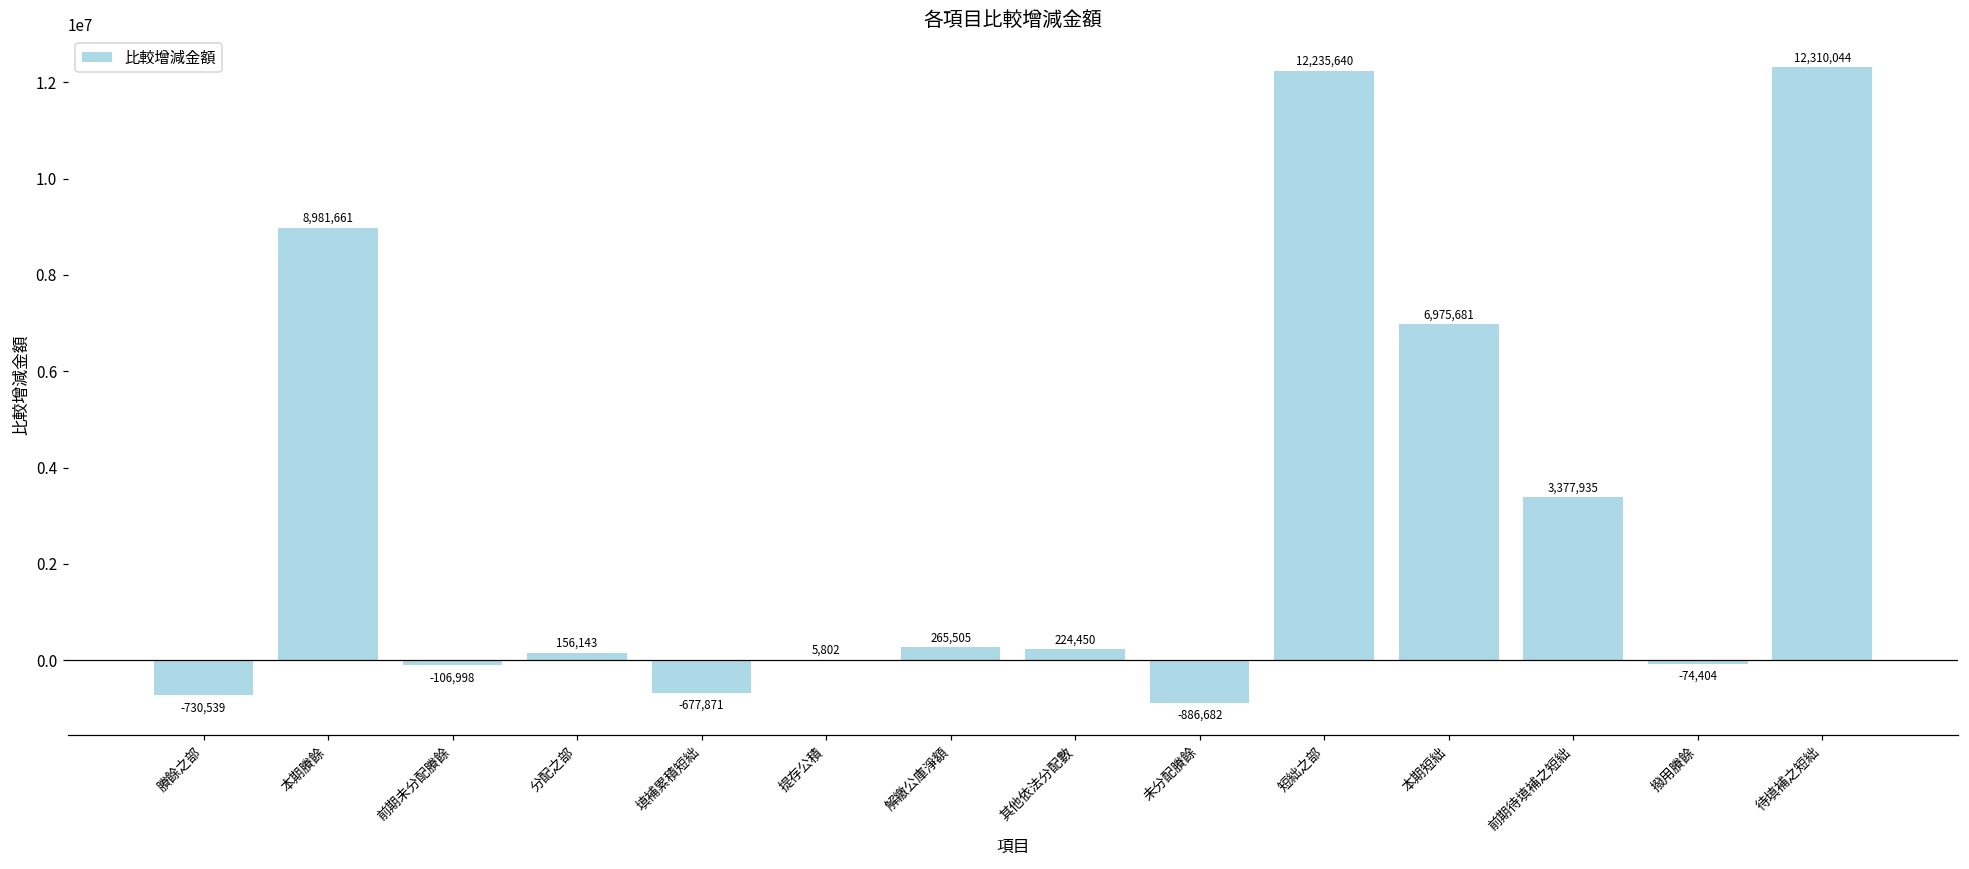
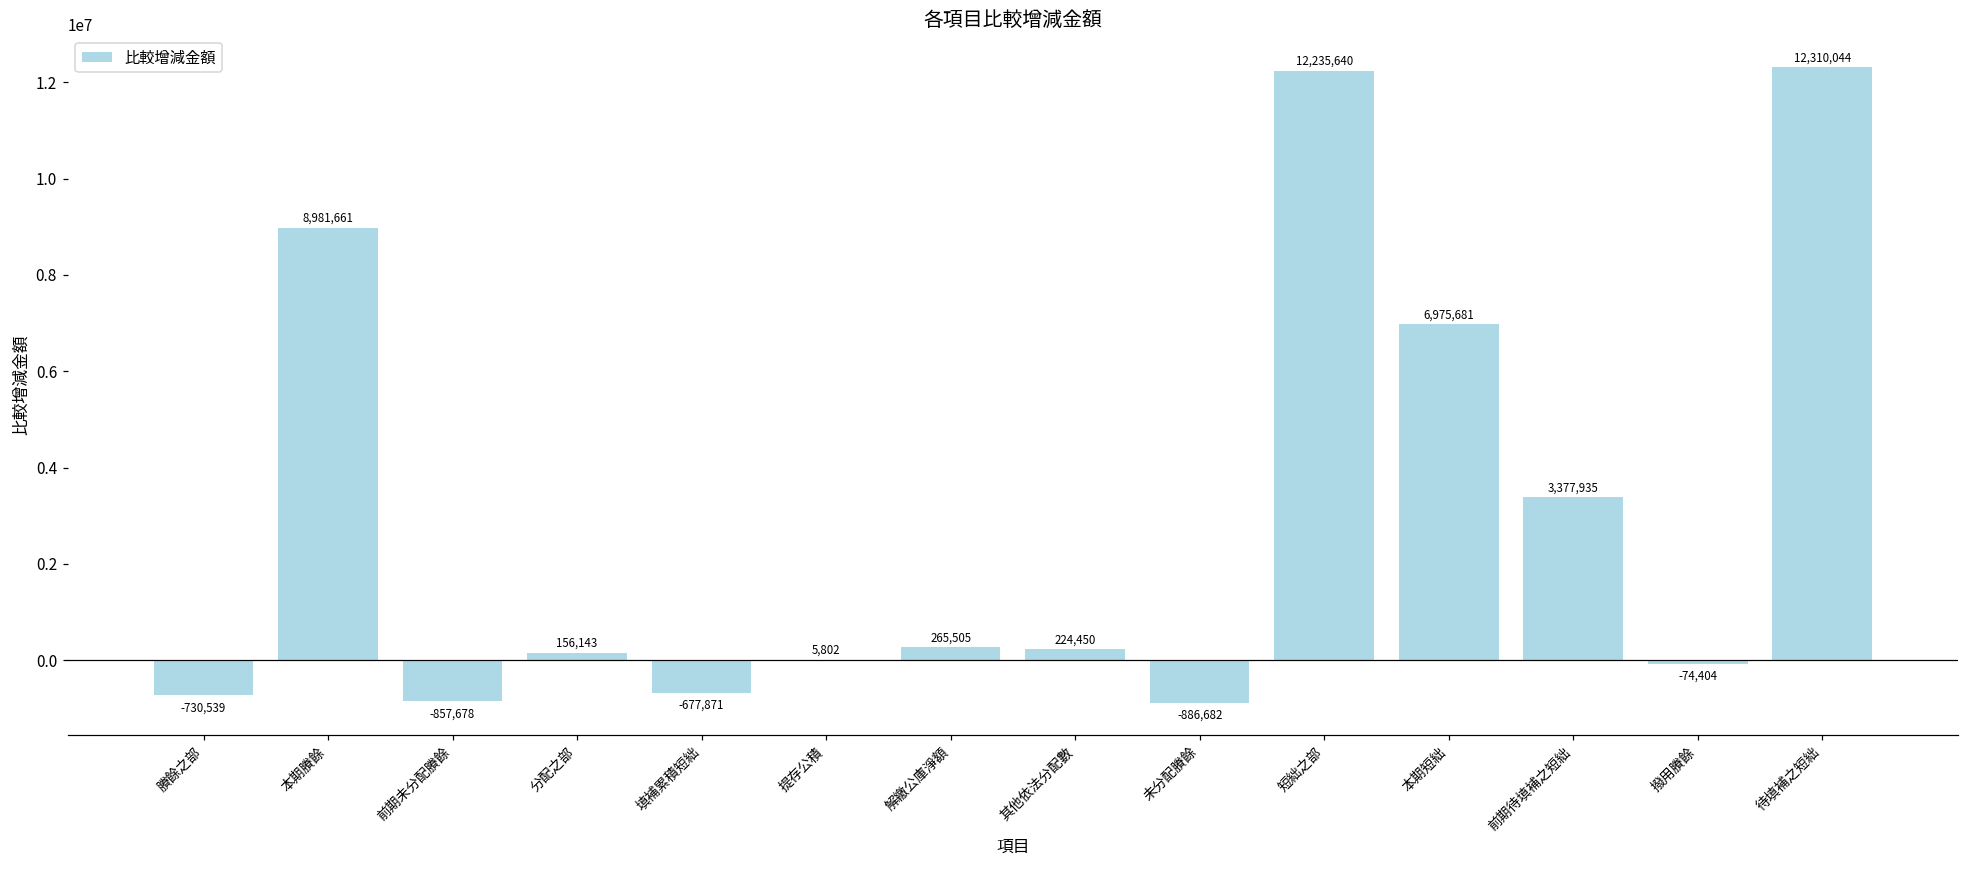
  {
    "賸餘之部": "-730,539",
    "本期賸餘": "8,981,661",
-   "前期未分配賸餘": "-106,998",
+   "前期未分配賸餘": "-857,678",
    "分配之部": "156,143",
    "填補累積短絀": "-677,871",
    "提存公積": "5,802",
    "解繳公庫淨額": "265,505",
    "其他依法分配數": "224,450",
    "未分配賸餘": "-886,682",
    "短絀之部": "12,235,640",
    "本期短絀": "6,975,681",
    "前期待填補之短絀": "3,377,935",
    "撥用賸餘": "-74,404",
    "待填補之短絀": "12,310,044"
  }
